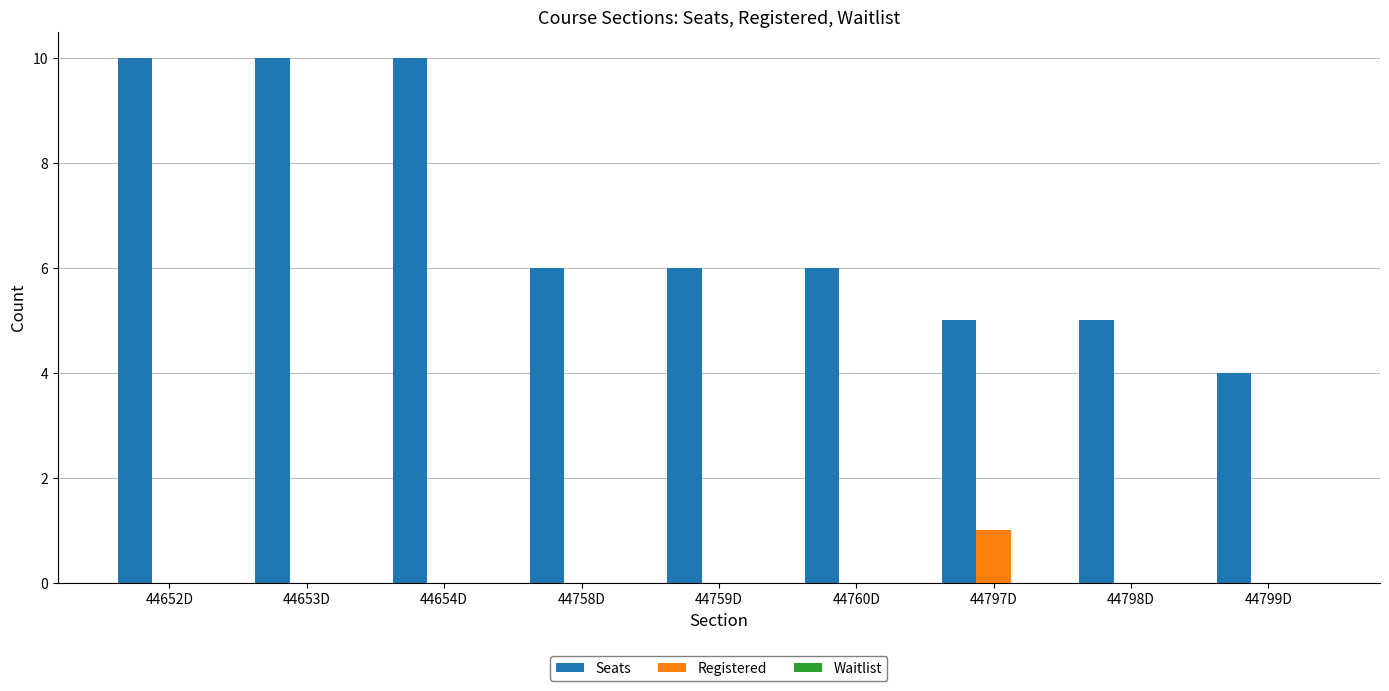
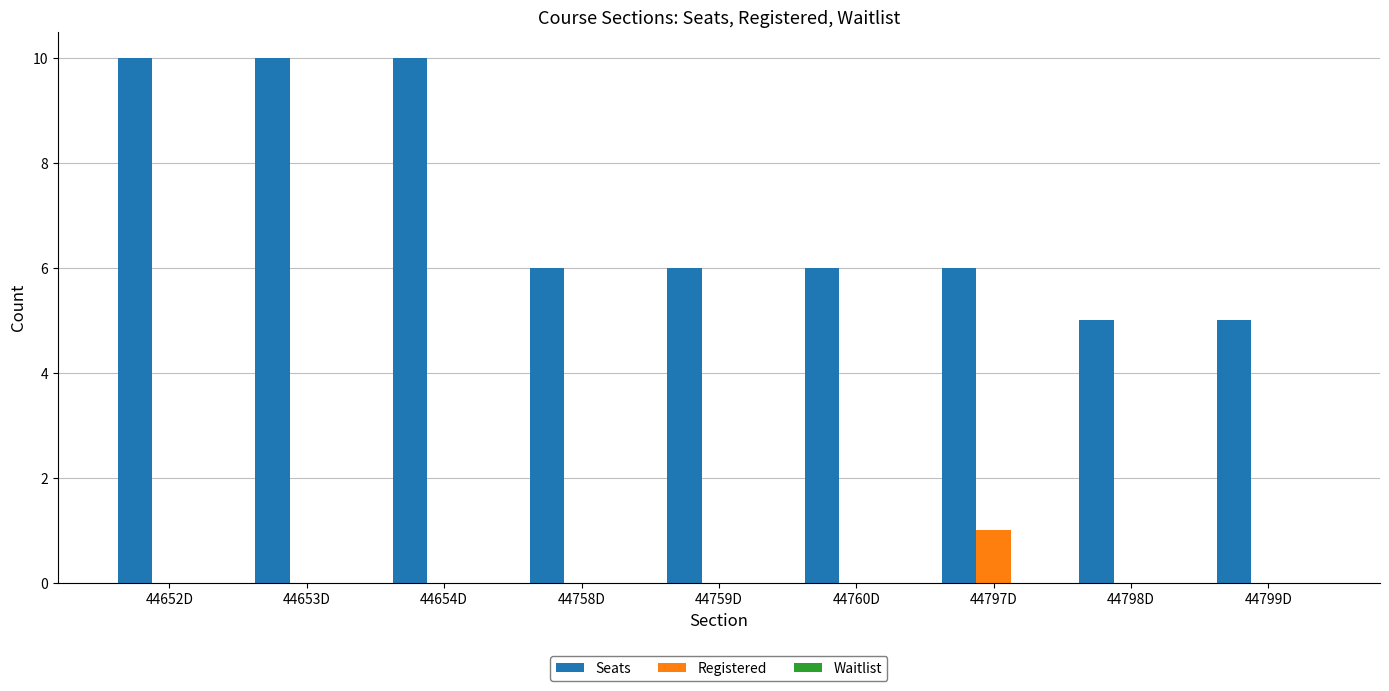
  {
    "Seats": {
      "44652D": 10,
      "44653D": 10,
      "44654D": 10,
      "44758D": 6,
      "44759D": 6,
      "44760D": 6,
-     "44797D": 5,
+     "44797D": 6,
      "44798D": 5,
-     "44799D": 4
+     "44799D": 5
    },
    "Registered": {
      "44652D": 0,
      "44653D": 0,
      "44654D": 0,
      "44758D": 0,
      "44759D": 0,
      "44760D": 0,
      "44797D": 1,
      "44798D": 0,
      "44799D": 0
    },
    "Waitlist": {
      "44652D": 0,
      "44653D": 0,
      "44654D": 0,
      "44758D": 0,
      "44759D": 0,
      "44760D": 0,
      "44797D": 0,
      "44798D": 0,
      "44799D": 0
    }
  }
